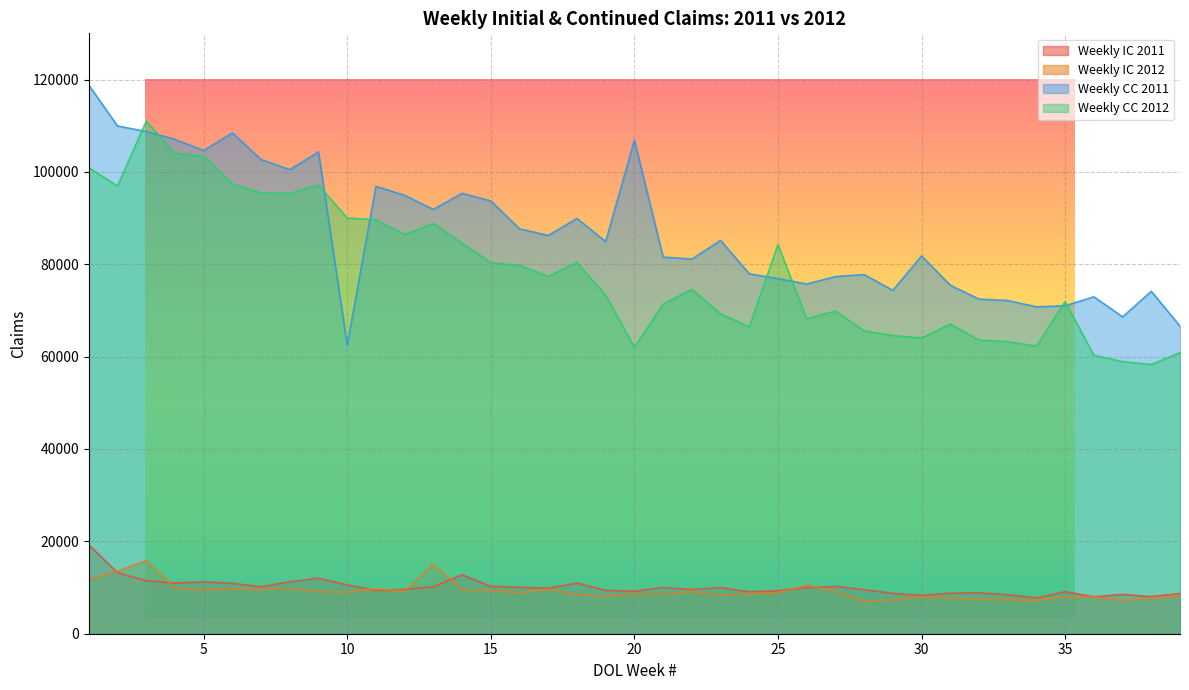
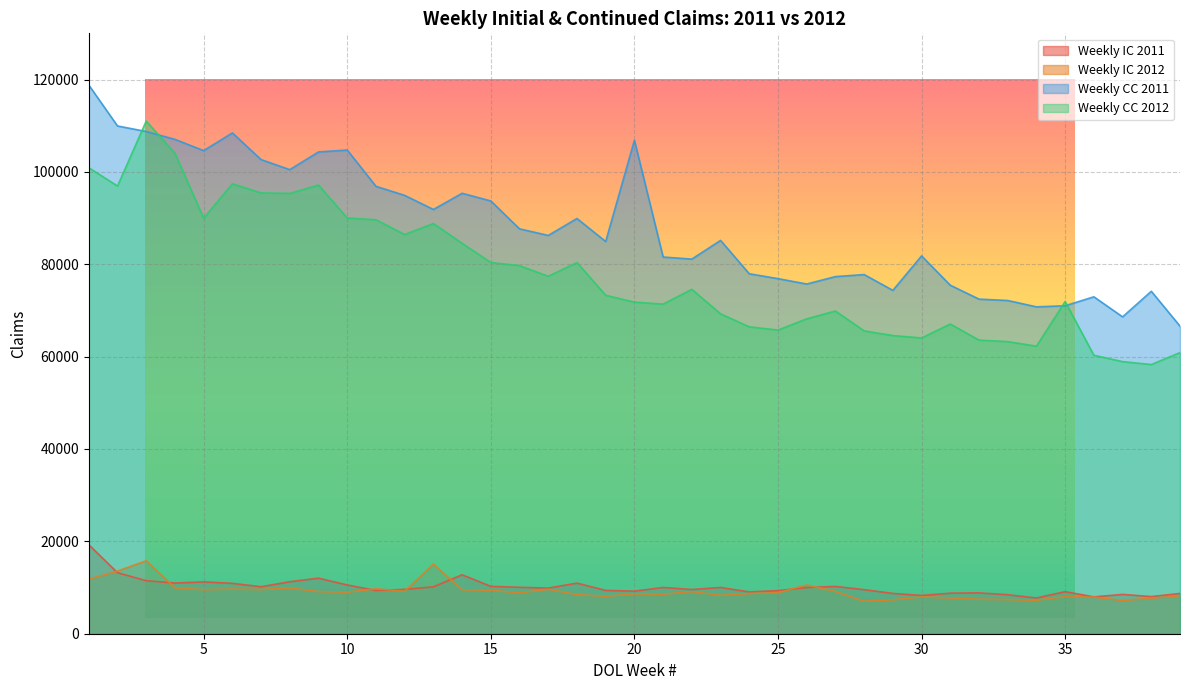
  {
    "Weekly Initial & Continued Claims: 2011 vs 2012": {
      "Weekly CC 2011": {
        "5": 105000,
-       "10": 62000,
+       "10": 105000,
        "15": 94000,
        "20": 107000,
        "25": 77000,
        "30": 82000,
        "35": 71000
      },
      "Weekly CC 2012": {
-       "5": 103000,
+       "5": 90000,
        "10": 90000,
        "15": 80000,
-       "20": 62000,
-       "25": 84000,
+       "20": 72000,
+       "25": 66000,
        "30": 64000,
        "35": 72000
      }
    }
  }
